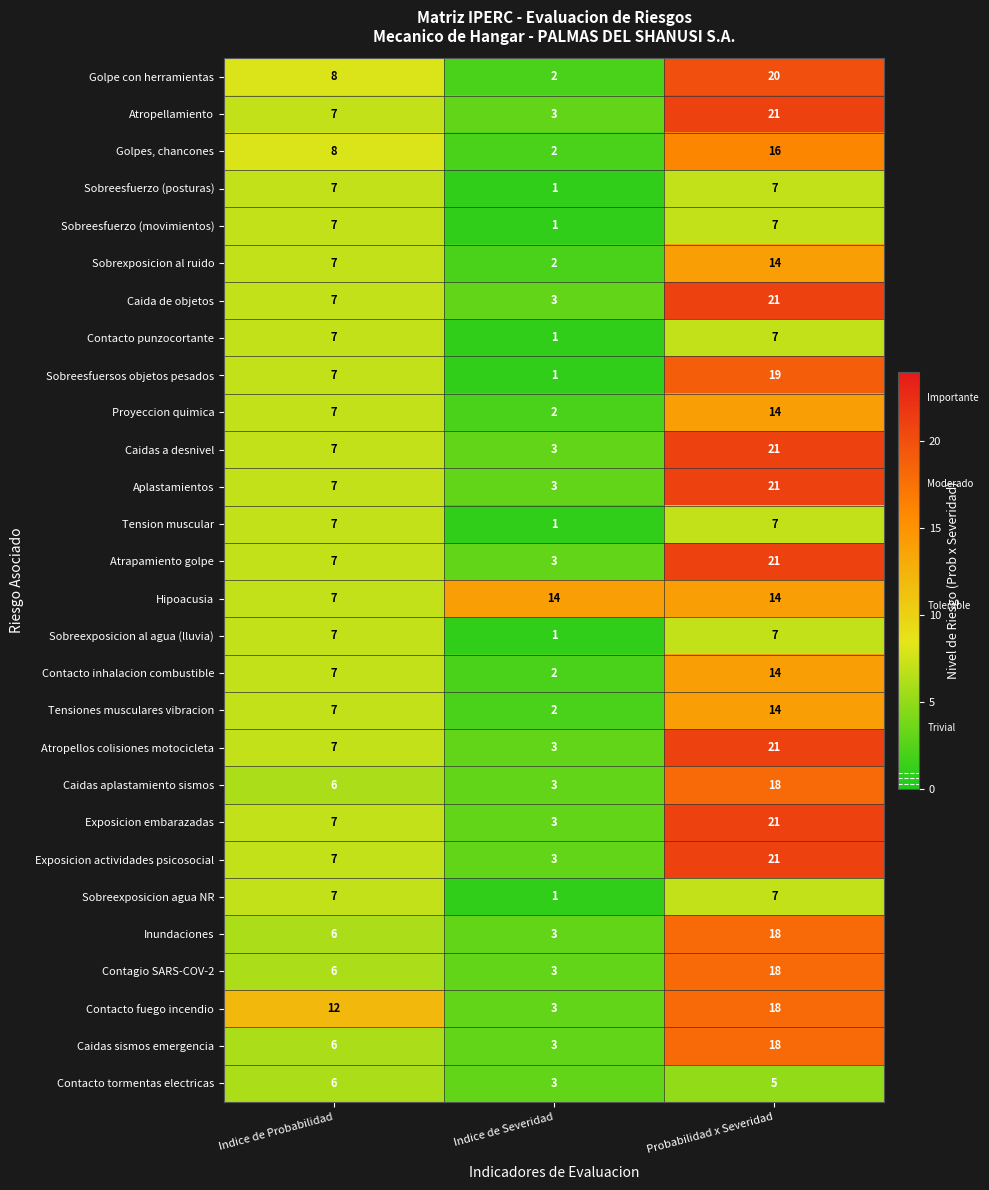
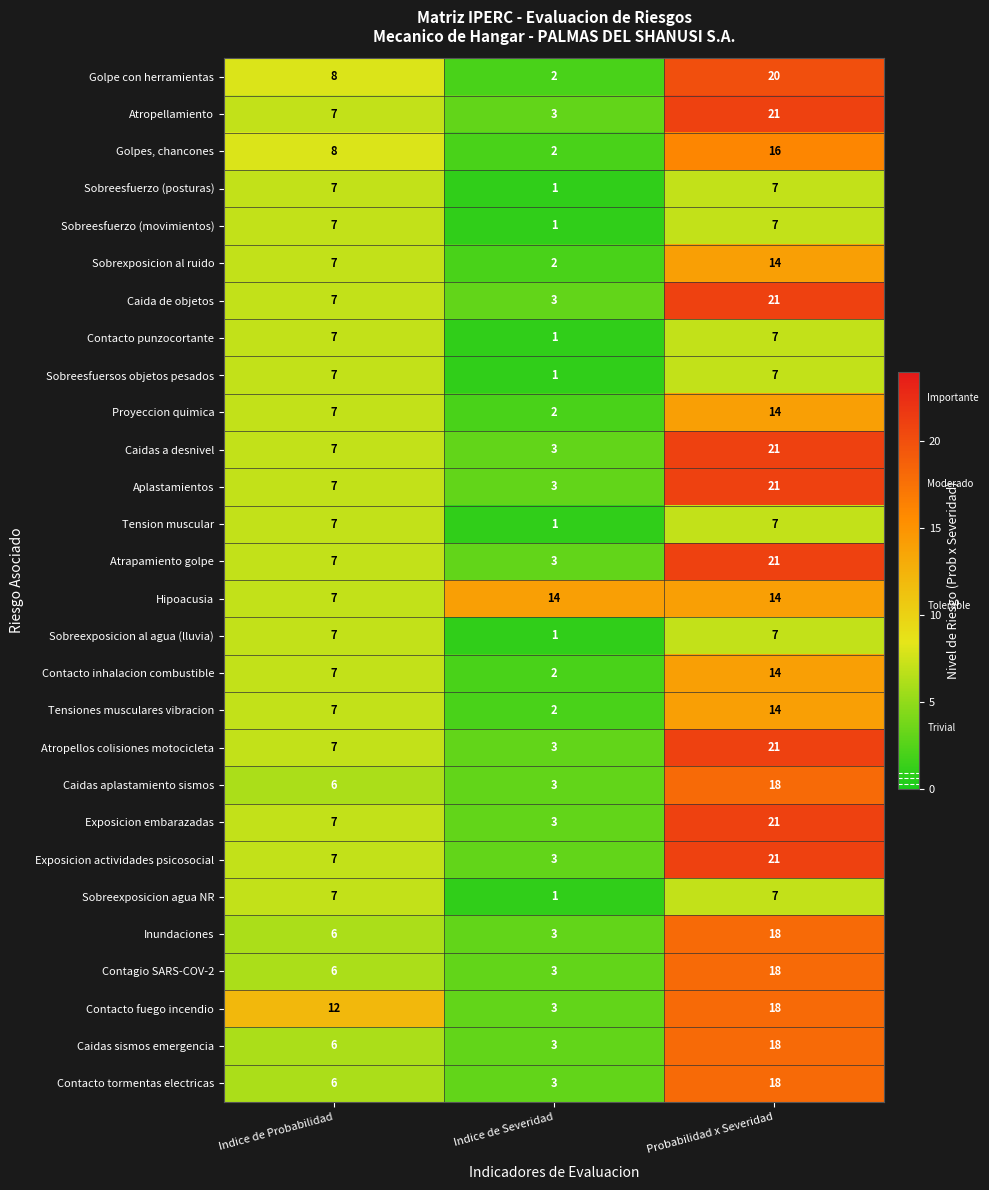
  {
    "Golpe con herramientas": {
      "Indice de Probabilidad": 8,
      "Indice de Severidad": 2,
      "Probabilidad x Severidad": 20
    },
    "Atropellamiento": {
      "Indice de Probabilidad": 7,
      "Indice de Severidad": 3,
      "Probabilidad x Severidad": 21
    },
    "Golpes, chancones": {
      "Indice de Probabilidad": 8,
      "Indice de Severidad": 2,
      "Probabilidad x Severidad": 16
    },
    "Sobreesfuerzo (posturas)": {
      "Indice de Probabilidad": 7,
      "Indice de Severidad": 1,
      "Probabilidad x Severidad": 7
    },
    "Sobreesfuerzo (movimientos)": {
      "Indice de Probabilidad": 7,
      "Indice de Severidad": 1,
      "Probabilidad x Severidad": 7
    },
    "Sobrexposicion al ruido": {
      "Indice de Probabilidad": 7,
      "Indice de Severidad": 2,
      "Probabilidad x Severidad": 14
    },
    "Caida de objetos": {
      "Indice de Probabilidad": 7,
      "Indice de Severidad": 3,
      "Probabilidad x Severidad": 21
    },
    "Contacto punzocortante": {
      "Indice de Probabilidad": 7,
      "Indice de Severidad": 1,
      "Probabilidad x Severidad": 7
    },
    "Sobreesfuersos objetos pesados": {
      "Indice de Probabilidad": 7,
      "Indice de Severidad": 1,
-     "Probabilidad x Severidad": 19
+     "Probabilidad x Severidad": 7
    },
    "Proyeccion quimica": {
      "Indice de Probabilidad": 7,
      "Indice de Severidad": 2,
      "Probabilidad x Severidad": 14
    },
    "Caidas a desnivel": {
      "Indice de Probabilidad": 7,
      "Indice de Severidad": 3,
      "Probabilidad x Severidad": 21
    },
    "Aplastamientos": {
      "Indice de Probabilidad": 7,
      "Indice de Severidad": 3,
      "Probabilidad x Severidad": 21
    },
    "Tension muscular": {
      "Indice de Probabilidad": 7,
      "Indice de Severidad": 1,
      "Probabilidad x Severidad": 7
    },
    "Atrapamiento golpe": {
      "Indice de Probabilidad": 7,
      "Indice de Severidad": 3,
      "Probabilidad x Severidad": 21
    },
    "Hipoacusia": {
      "Indice de Probabilidad": 7,
      "Indice de Severidad": 14,
      "Probabilidad x Severidad": 14
    },
    "Sobreexposicion al agua (lluvia)": {
      "Indice de Probabilidad": 7,
      "Indice de Severidad": 1,
      "Probabilidad x Severidad": 7
    },
    "Contacto inhalacion combustible": {
      "Indice de Probabilidad": 7,
      "Indice de Severidad": 2,
      "Probabilidad x Severidad": 14
    },
    "Tensiones musculares vibracion": {
      "Indice de Probabilidad": 7,
      "Indice de Severidad": 2,
      "Probabilidad x Severidad": 14
    },
    "Atropellos colisiones motocicleta": {
      "Indice de Probabilidad": 7,
      "Indice de Severidad": 3,
      "Probabilidad x Severidad": 21
    },
    "Caidas aplastamiento sismos": {
      "Indice de Probabilidad": 6,
      "Indice de Severidad": 3,
      "Probabilidad x Severidad": 18
    },
    "Exposicion embarazadas": {
      "Indice de Probabilidad": 7,
      "Indice de Severidad": 3,
      "Probabilidad x Severidad": 21
    },
    "Exposicion actividades psicosocial": {
      "Indice de Probabilidad": 7,
      "Indice de Severidad": 3,
      "Probabilidad x Severidad": 21
    },
    "Sobreexposicion agua NR": {
      "Indice de Probabilidad": 7,
      "Indice de Severidad": 1,
      "Probabilidad x Severidad": 7
    },
    "Inundaciones": {
      "Indice de Probabilidad": 6,
      "Indice de Severidad": 3,
      "Probabilidad x Severidad": 18
    },
    "Contagio SARS-COV-2": {
      "Indice de Probabilidad": 6,
      "Indice de Severidad": 3,
      "Probabilidad x Severidad": 18
    },
    "Contacto fuego incendio": {
      "Indice de Probabilidad": 12,
      "Indice de Severidad": 3,
      "Probabilidad x Severidad": 18
    },
    "Caidas sismos emergencia": {
      "Indice de Probabilidad": 6,
      "Indice de Severidad": 3,
      "Probabilidad x Severidad": 18
    },
    "Contacto tormentas electricas": {
      "Indice de Probabilidad": 6,
      "Indice de Severidad": 3,
-     "Probabilidad x Severidad": 5
+     "Probabilidad x Severidad": 18
    }
  }
